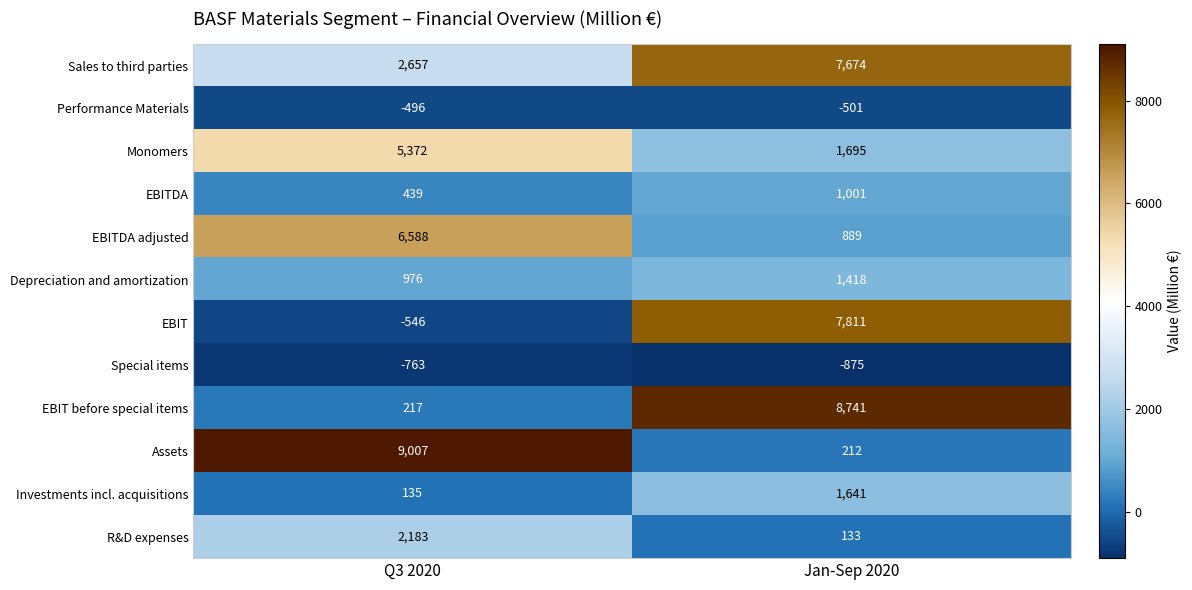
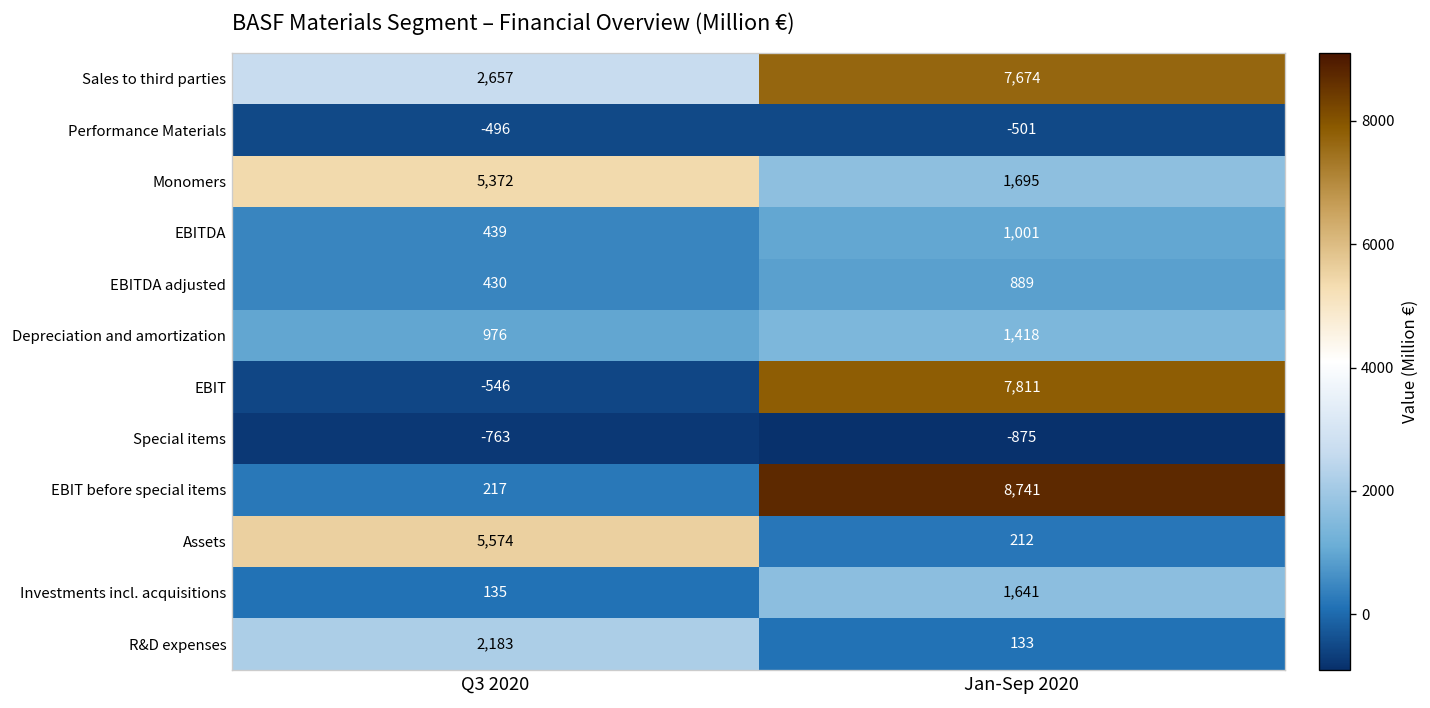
  {
    "Sales to third parties": {
      "Q3 2020": "2,657",
      "Jan-Sep 2020": "7,674"
    },
    "Performance Materials": {
      "Q3 2020": "-496",
      "Jan-Sep 2020": "-501"
    },
    "Monomers": {
      "Q3 2020": "5,372",
      "Jan-Sep 2020": "1,695"
    },
    "EBITDA": {
      "Q3 2020": "439",
      "Jan-Sep 2020": "1,001"
    },
    "EBITDA adjusted": {
-     "Q3 2020": "6,588",
+     "Q3 2020": "430",
      "Jan-Sep 2020": "889"
    },
    "Depreciation and amortization": {
      "Q3 2020": "976",
      "Jan-Sep 2020": "1,418"
    },
    "EBIT": {
      "Q3 2020": "-546",
      "Jan-Sep 2020": "7,811"
    },
    "Special items": {
      "Q3 2020": "-763",
      "Jan-Sep 2020": "-875"
    },
    "EBIT before special items": {
      "Q3 2020": "217",
      "Jan-Sep 2020": "8,741"
    },
    "Assets": {
-     "Q3 2020": "9,007",
+     "Q3 2020": "5,574",
      "Jan-Sep 2020": "212"
    },
    "Investments incl. acquisitions": {
      "Q3 2020": "135",
      "Jan-Sep 2020": "1,641"
    },
    "R&D expenses": {
      "Q3 2020": "2,183",
      "Jan-Sep 2020": "133"
    }
  }
